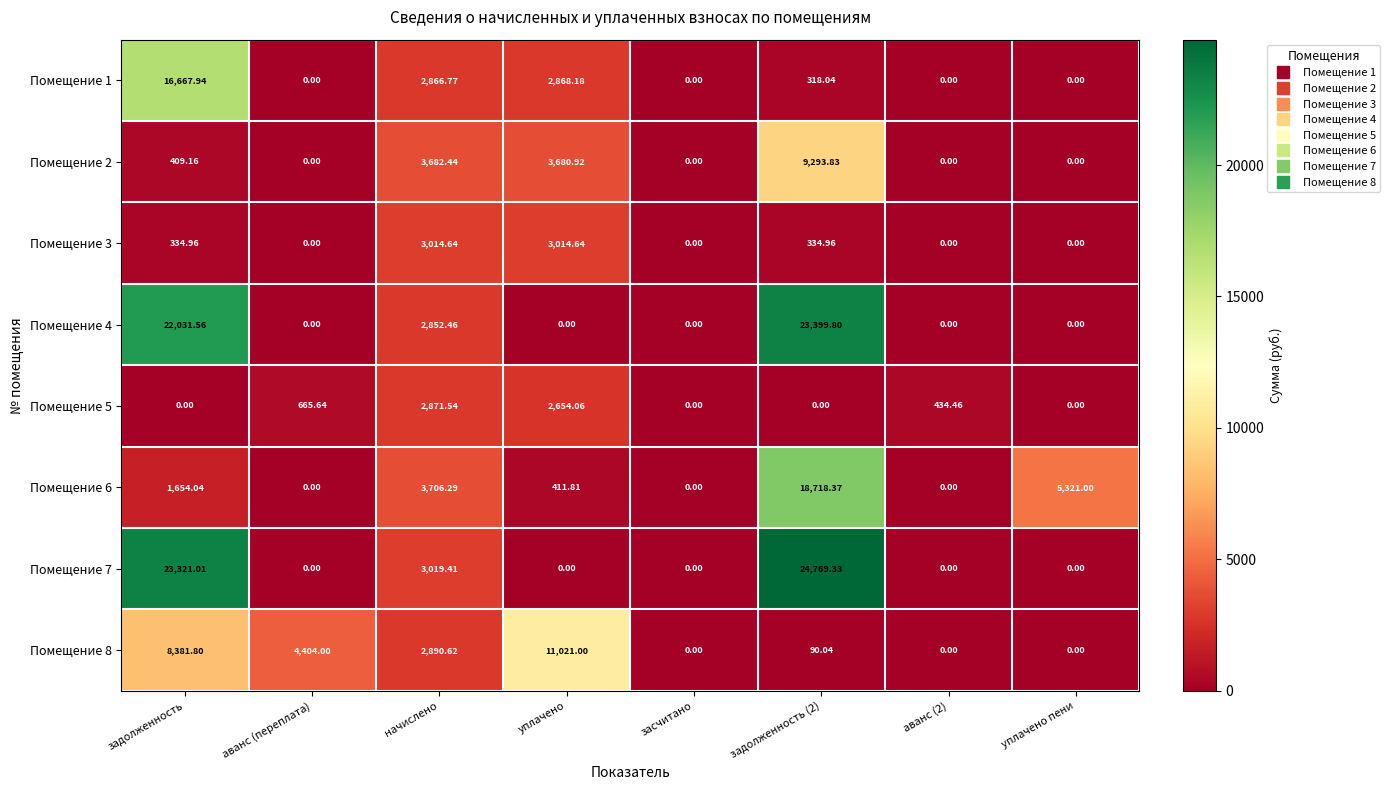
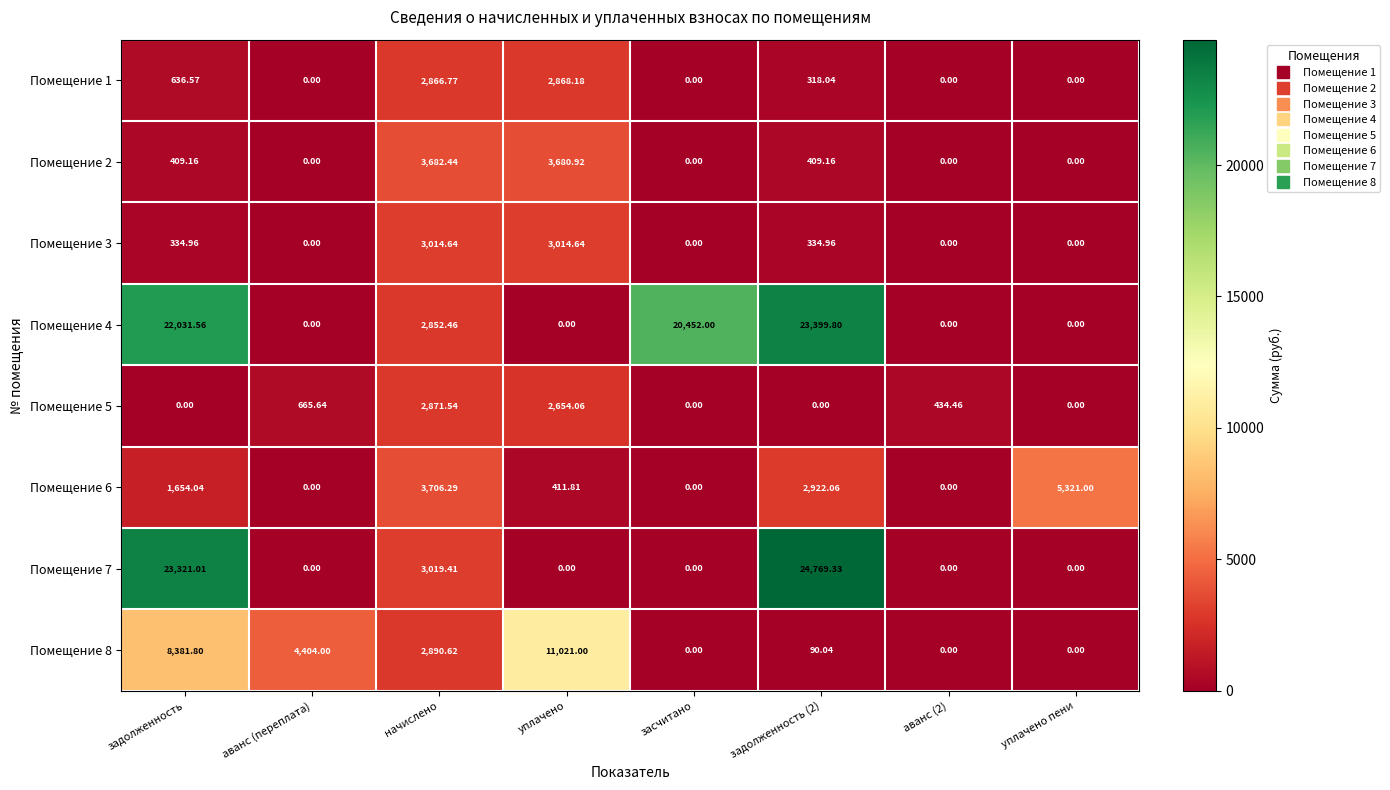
  {
    "Помещение 1": {
-     "задолженность": "16,667.94",
+     "задолженность": "636.57",
      "аванс (переплата)": "0.00",
      "начислено": "2,866.77",
      "уплачено": "2,868.18",
      "засчитано": "0.00",
      "задолженность (2)": "318.04",
      "аванс (2)": "0.00",
      "уплачено пени": "0.00"
    },
    "Помещение 2": {
      "задолженность": "409.16",
      "аванс (переплата)": "0.00",
      "начислено": "3,682.44",
      "уплачено": "3,680.92",
      "засчитано": "0.00",
-     "задолженность (2)": "9,293.83",
+     "задолженность (2)": "409.16",
      "аванс (2)": "0.00",
      "уплачено пени": "0.00"
    },
    "Помещение 3": {
      "задолженность": "334.96",
      "аванс (переплата)": "0.00",
      "начислено": "3,014.64",
      "уплачено": "3,014.64",
      "засчитано": "0.00",
      "задолженность (2)": "334.96",
      "аванс (2)": "0.00",
      "уплачено пени": "0.00"
    },
    "Помещение 4": {
      "задолженность": "22,031.56",
      "аванс (переплата)": "0.00",
      "начислено": "2,852.46",
      "уплачено": "0.00",
-     "засчитано": "0.00",
+     "засчитано": "20,452.00",
      "задолженность (2)": "23,399.80",
      "аванс (2)": "0.00",
      "уплачено пени": "0.00"
    },
    "Помещение 5": {
      "задолженность": "0.00",
      "аванс (переплата)": "665.64",
      "начислено": "2,871.54",
      "уплачено": "2,654.06",
      "засчитано": "0.00",
      "задолженность (2)": "0.00",
      "аванс (2)": "434.46",
      "уплачено пени": "0.00"
    },
    "Помещение 6": {
      "задолженность": "1,654.04",
      "аванс (переплата)": "0.00",
      "начислено": "3,706.29",
      "уплачено": "411.81",
      "засчитано": "0.00",
-     "задолженность (2)": "18,718.37",
+     "задолженность (2)": "2,922.06",
      "аванс (2)": "0.00",
      "уплачено пени": "5,321.00"
    },
    "Помещение 7": {
      "задолженность": "23,321.01",
      "аванс (переплата)": "0.00",
      "начислено": "3,019.41",
      "уплачено": "0.00",
      "засчитано": "0.00",
      "задолженность (2)": "24,769.33",
      "аванс (2)": "0.00",
      "уплачено пени": "0.00"
    },
    "Помещение 8": {
      "задолженность": "8,381.80",
      "аванс (переплата)": "4,404.00",
      "начислено": "2,890.62",
      "уплачено": "11,021.00",
      "засчитано": "0.00",
      "задолженность (2)": "90.04",
      "аванс (2)": "0.00",
      "уплачено пени": "0.00"
    }
  }
